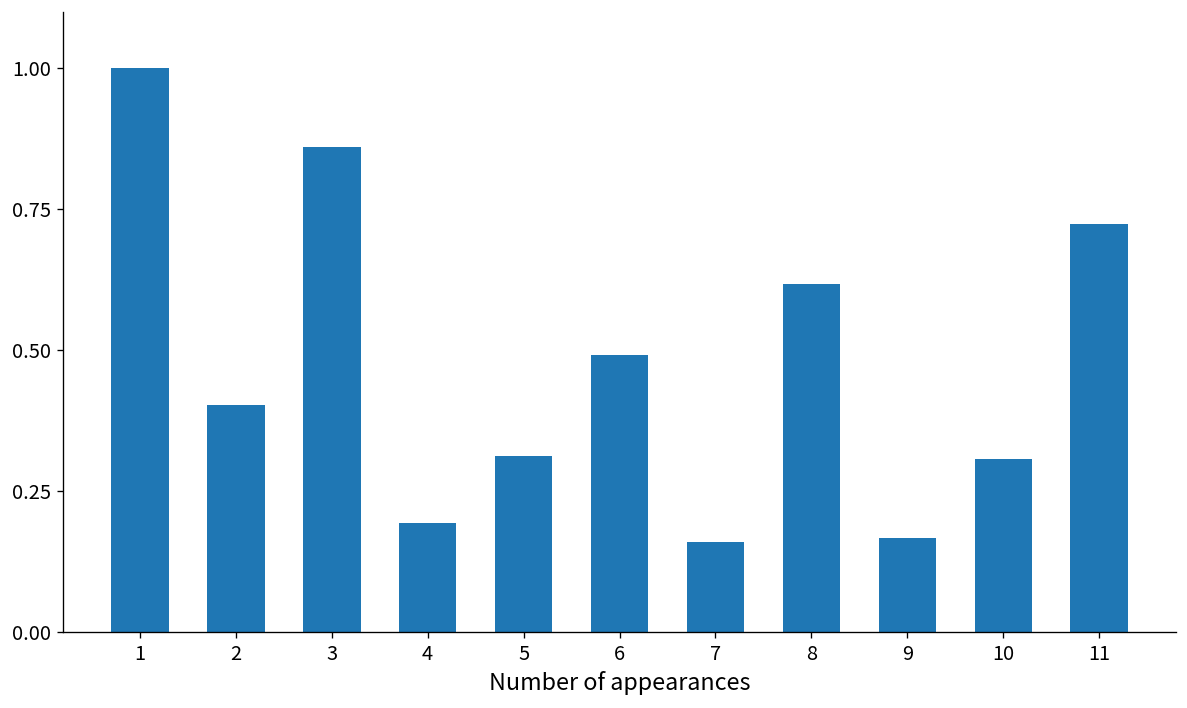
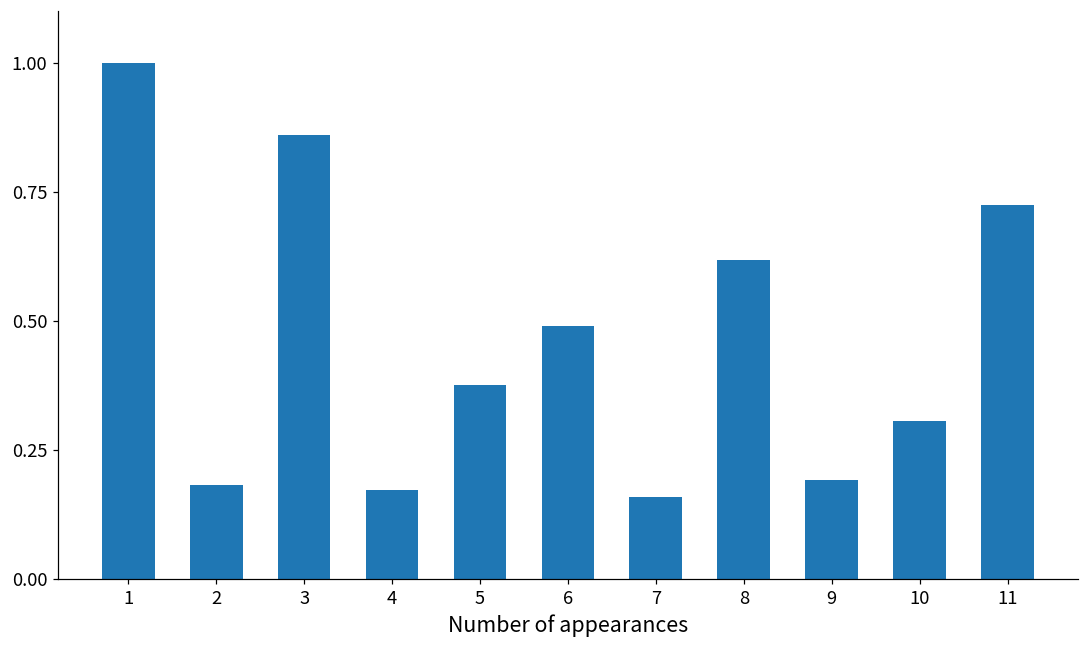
  {
    "1": 1.00,
-   "2": 0.40,
+   "2": 0.18,
    "3": 0.86,
-   "4": 0.19,
-   "5": 0.31,
+   "4": 0.17,
+   "5": 0.38,
    "6": 0.49,
    "7": 0.16,
    "8": 0.62,
-   "9": 0.17,
+   "9": 0.19,
    "10": 0.31,
    "11": 0.72
  }
